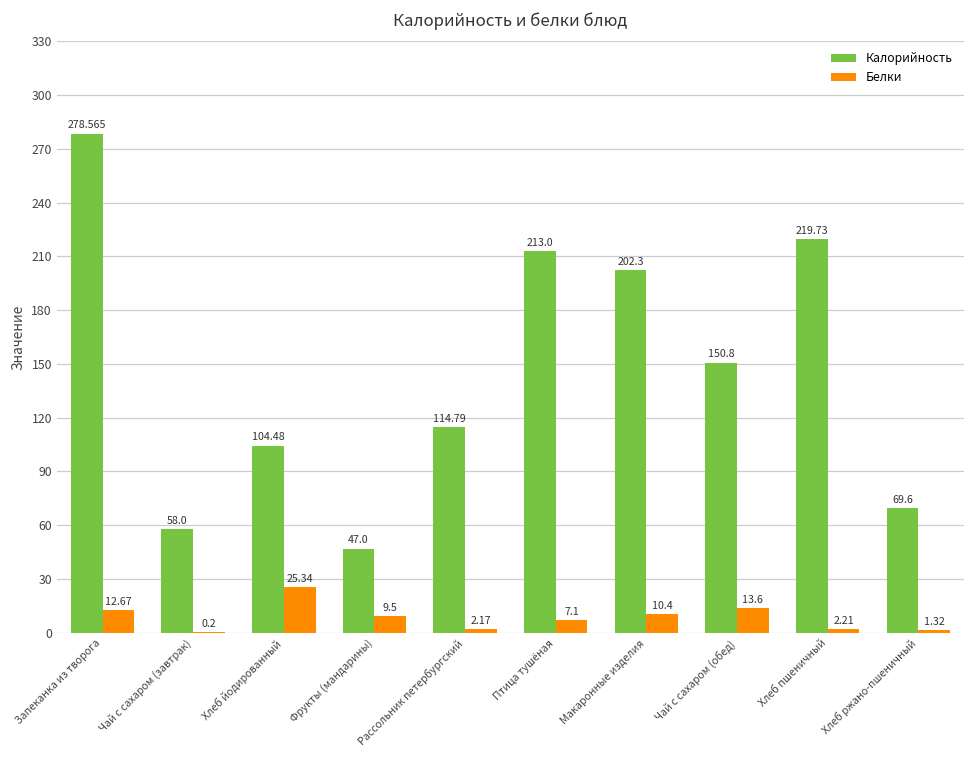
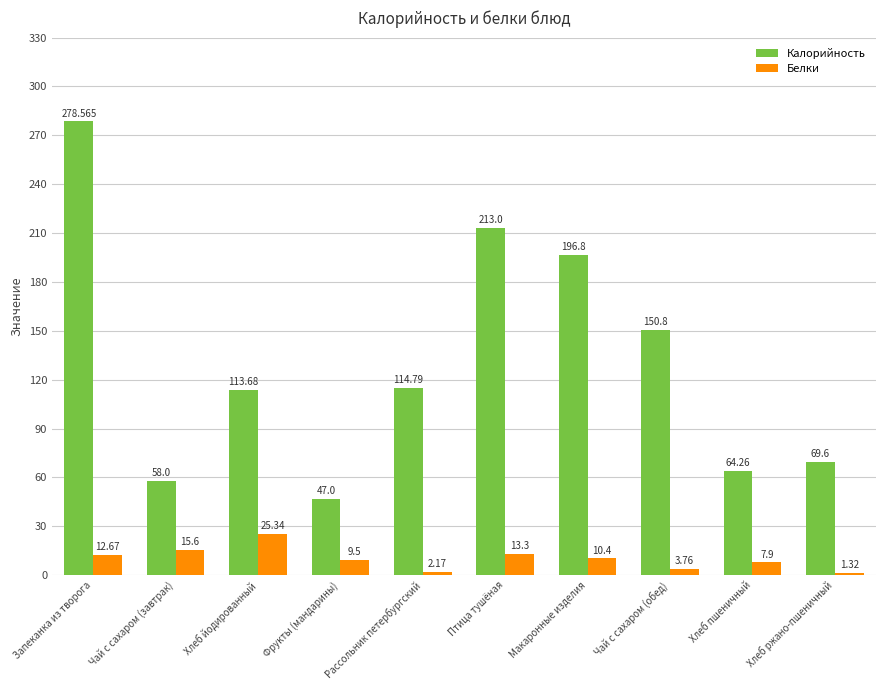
  {
    "Калорийность": {
      "Запеканка из творога": 278.565,
      "Чай с сахаром (завтрак)": 58.0,
-     "Хлеб йодированный": 104.48,
+     "Хлеб йодированный": 113.68,
      "Фрукты (мандарины)": 47.0,
      "Рассольник петербургский": 114.79,
      "Птица тушёная": 213.0,
-     "Макаронные изделия": 202.3,
+     "Макаронные изделия": 196.8,
      "Чай с сахаром (обед)": 150.8,
-     "Хлеб пшеничный": 219.73,
+     "Хлеб пшеничный": 64.26,
      "Хлеб ржано-пшеничный": 69.6
    },
    "Белки": {
      "Запеканка из творога": 12.67,
-     "Чай с сахаром (завтрак)": 0.2,
+     "Чай с сахаром (завтрак)": 15.6,
      "Хлеб йодированный": 25.34,
      "Фрукты (мандарины)": 9.5,
      "Рассольник петербургский": 2.17,
-     "Птица тушёная": 7.1,
+     "Птица тушёная": 13.3,
      "Макаронные изделия": 10.4,
-     "Чай с сахаром (обед)": 13.6,
-     "Хлеб пшеничный": 2.21,
+     "Чай с сахаром (обед)": 3.76,
+     "Хлеб пшеничный": 7.9,
      "Хлеб ржано-пшеничный": 1.32
    }
  }
